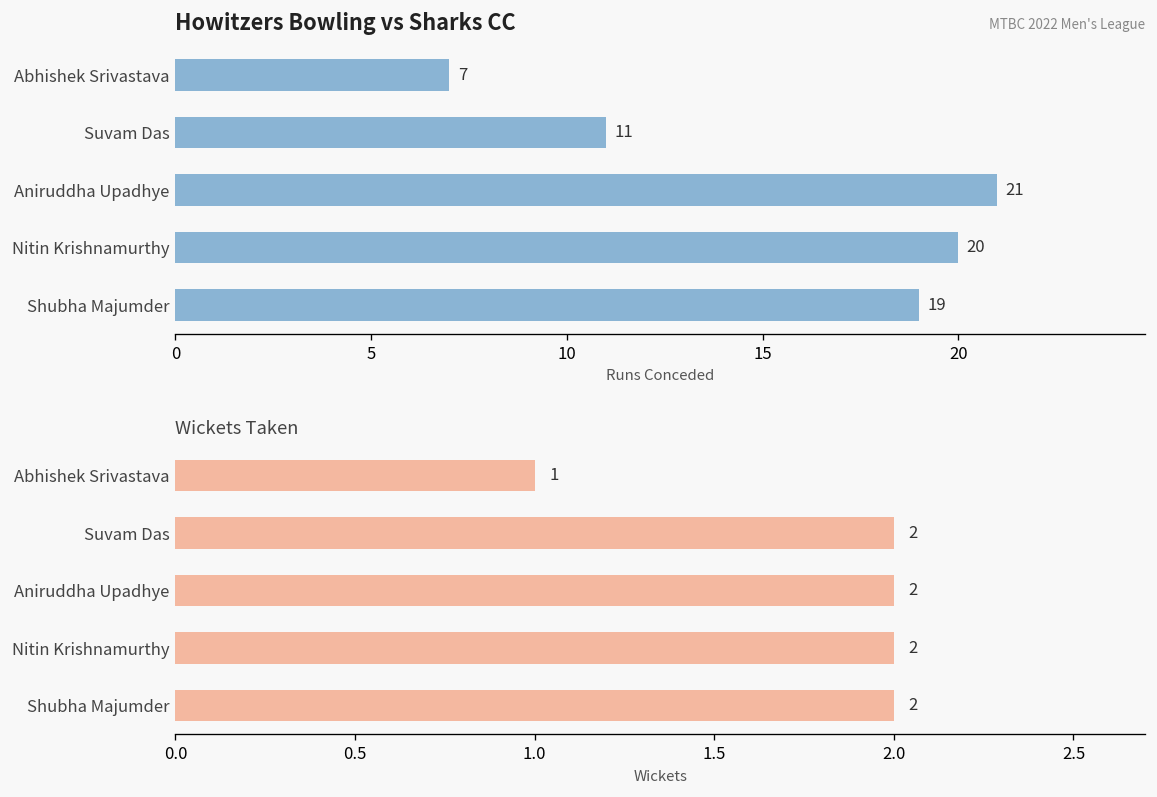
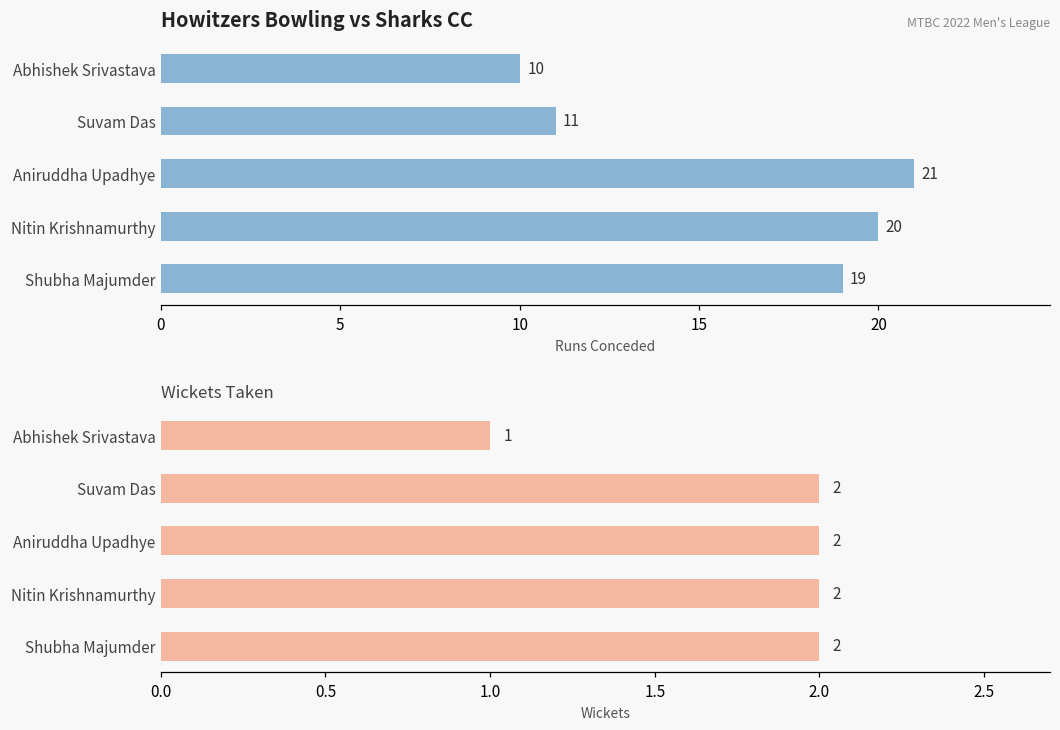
  {
    "Howitzers Bowling vs Sharks CC": {
-     "Abhishek Srivastava": 7,
+     "Abhishek Srivastava": 10,
      "Suvam Das": 11,
      "Aniruddha Upadhye": 21,
      "Nitin Krishnamurthy": 20,
      "Shubha Majumder": 19
    },
    "Wickets Taken": {
      "Abhishek Srivastava": 1,
      "Suvam Das": 2,
      "Aniruddha Upadhye": 2,
      "Nitin Krishnamurthy": 2,
      "Shubha Majumder": 2
    }
  }
